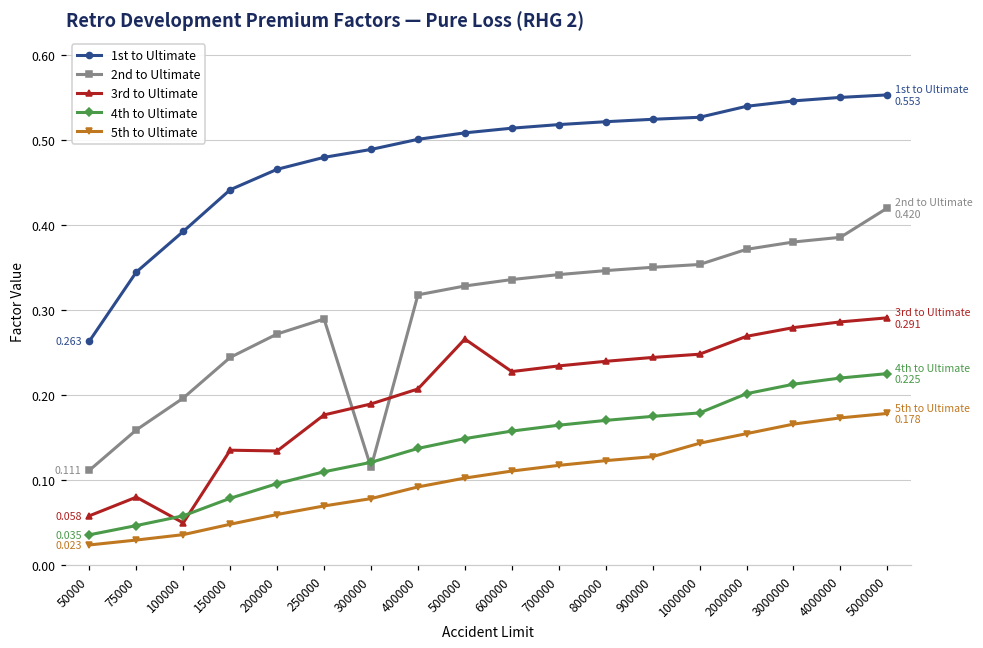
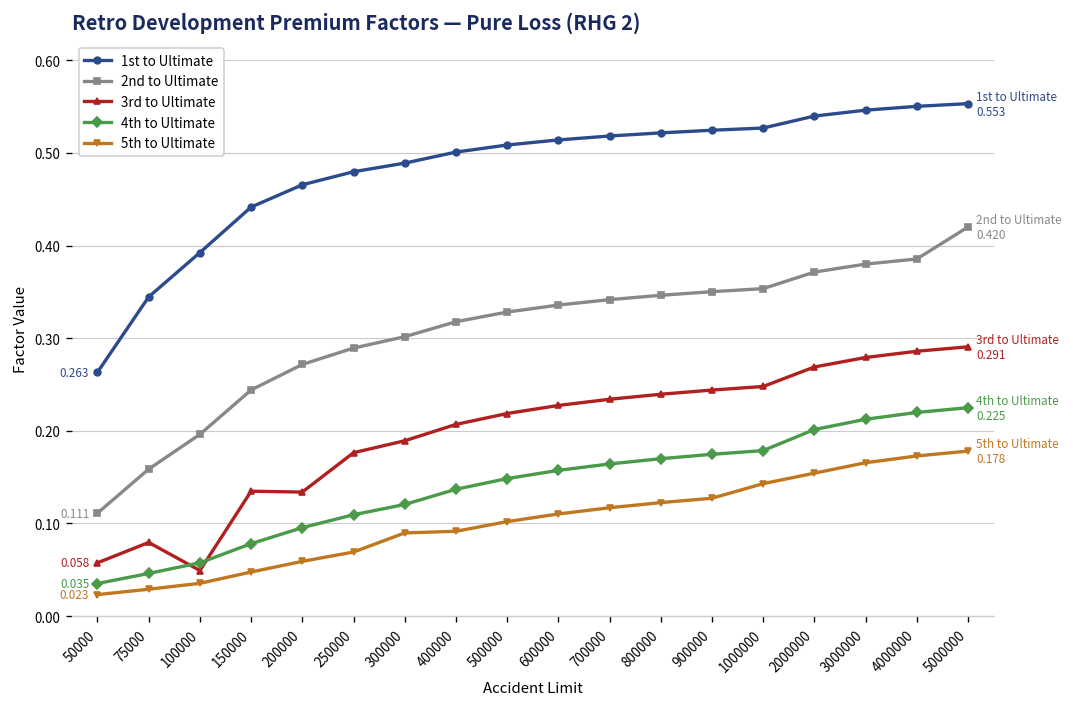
  {
    "1st to Ultimate": {
      "50000": 0.263,
      "5000000": 1
    },
    "2nd to Ultimate": {
      "75000": 0.16,
      "100000": 0.20,
      "150000": 0.24,
      "200000": 0.27,
      "250000": 0.29,
-     "300000": 0.11,
+     "300000": 0.30,
      "400000": 0.32,
      "500000": 0.33,
      "600000": 0.34,
      "700000": 0.34,
      "800000": 0.35,
      "900000": 0.35,
      "1000000": 0.35,
      "2000000": 0.37,
      "3000000": 0.38,
      "4000000": 0.39
    },
    "3rd to Ultimate": {
      "75000": 0.08,
      "100000": 0.05,
      "150000": 0.13,
      "200000": 0.13,
      "250000": 0.18,
      "300000": 0.19,
      "400000": 0.21,
-     "500000": 0.27,
+     "500000": 0.22,
      "600000": 0.23,
      "700000": 0.23,
      "800000": 0.24,
      "900000": 0.24,
      "1000000": 0.25,
      "2000000": 0.27,
      "3000000": 0.28,
      "4000000": 0.29
    },
    "4th to Ultimate": {
      "50000": 0.035,
      "5000000": 0.225
    },
    "5th to Ultimate": {
      "75000": 0.03,
      "100000": 0.04,
      "150000": 0.05,
      "200000": 0.06,
      "250000": 0.07,
-     "300000": 0.08,
+     "300000": 0.09,
      "400000": 0.09,
      "500000": 0.10,
      "600000": 0.11,
      "700000": 0.12,
      "800000": 0.12,
      "900000": 0.13,
      "1000000": 0.14,
      "2000000": 0.15,
      "3000000": 0.17,
      "4000000": 0.17
    }
  }
